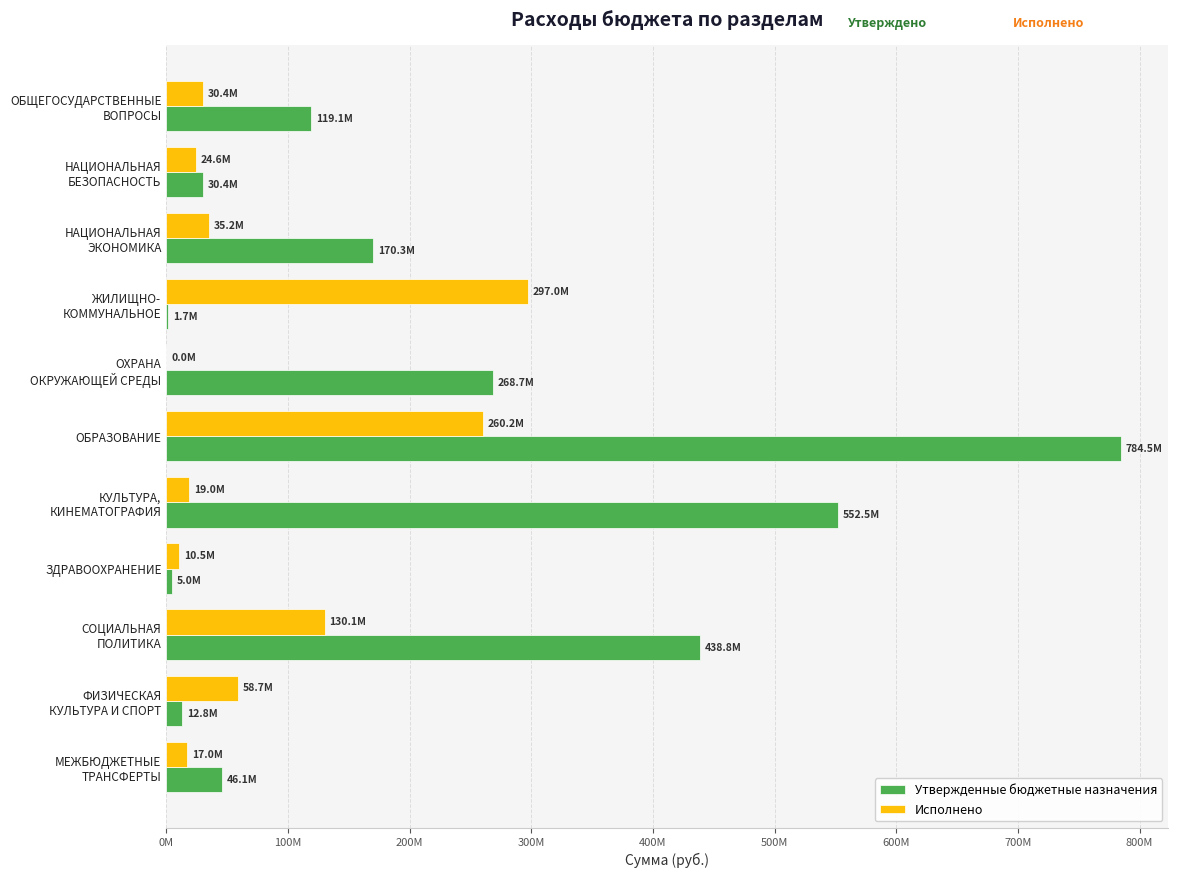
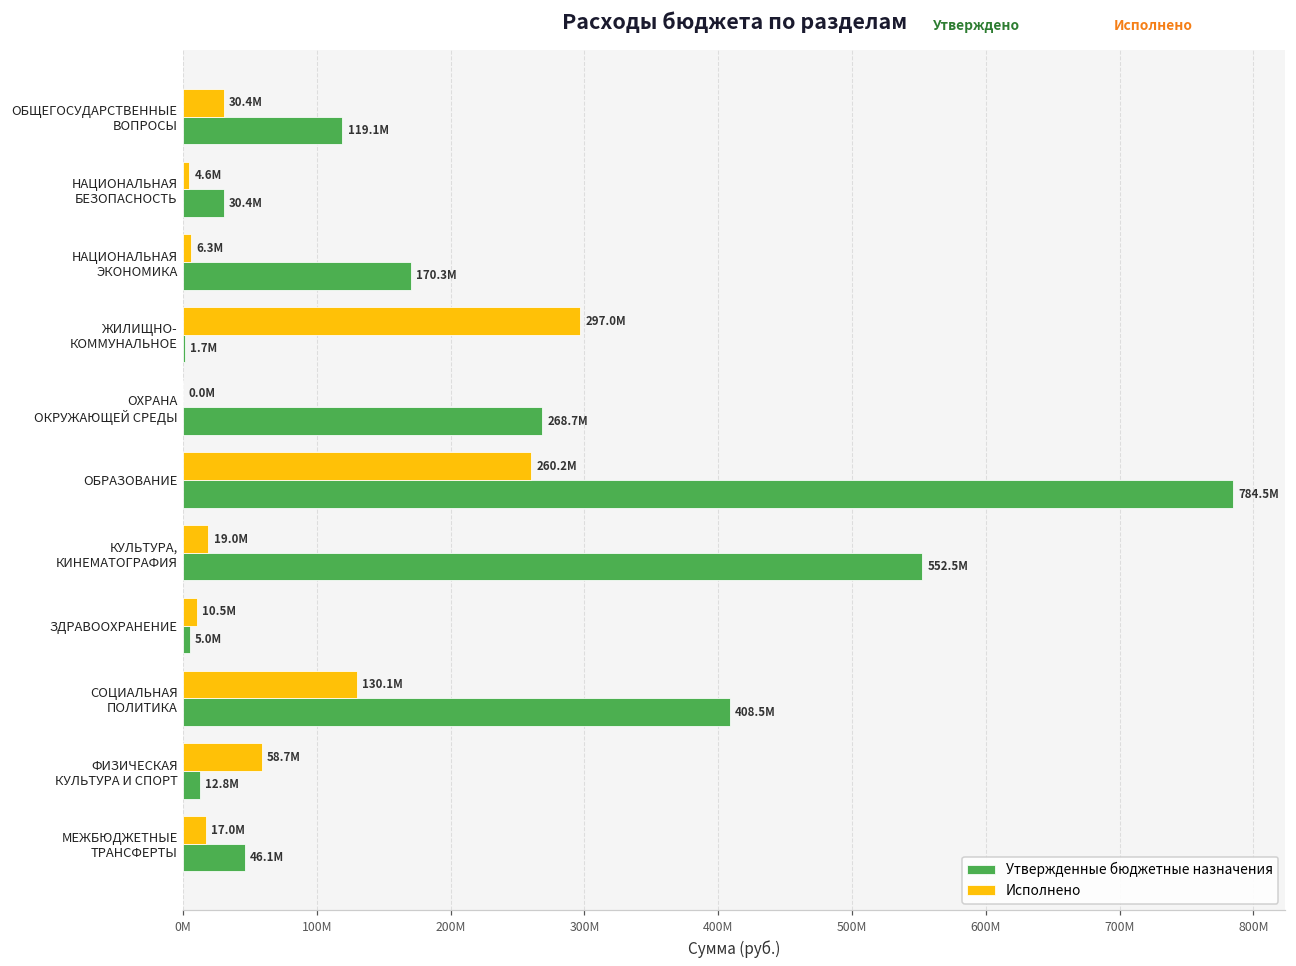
  {
    "Утвержденные бюджетные назначения": {
      "ОБЩЕГОСУДАРСТВЕННЫЕ ВОПРОСЫ": "119.1M",
      "НАЦИОНАЛЬНАЯ БЕЗОПАСНОСТЬ": "30.4M",
      "НАЦИОНАЛЬНАЯ ЭКОНОМИКА": "170.3M",
      "ЖИЛИЩНО- КОММУНАЛЬНОЕ": "1.7M",
      "ОХРАНА ОКРУЖАЮЩЕЙ СРЕДЫ": "268.7M",
      "ОБРАЗОВАНИЕ": "784.5M",
      "КУЛЬТУРА, КИНЕМАТОГРАФИЯ": "552.5M",
      "ЗДРАВООХРАНЕНИЕ": "5.0M",
-     "СОЦИАЛЬНАЯ ПОЛИТИКА": "438.8M",
+     "СОЦИАЛЬНАЯ ПОЛИТИКА": "408.5M",
      "ФИЗИЧЕСКАЯ КУЛЬТУРА И СПОРТ": "12.8M",
      "МЕЖБЮДЖЕТНЫЕ ТРАНСФЕРТЫ": "46.1M"
    },
    "Исполнено": {
      "ОБЩЕГОСУДАРСТВЕННЫЕ ВОПРОСЫ": "30.4M",
-     "НАЦИОНАЛЬНАЯ БЕЗОПАСНОСТЬ": "24.6M",
-     "НАЦИОНАЛЬНАЯ ЭКОНОМИКА": "35.2M",
+     "НАЦИОНАЛЬНАЯ БЕЗОПАСНОСТЬ": "4.6M",
+     "НАЦИОНАЛЬНАЯ ЭКОНОМИКА": "6.3M",
      "ЖИЛИЩНО- КОММУНАЛЬНОЕ": "297.0M",
      "ОБРАЗОВАНИЕ": "260.2M",
      "КУЛЬТУРА, КИНЕМАТОГРАФИЯ": "19.0M",
      "ЗДРАВООХРАНЕНИЕ": "10.5M",
      "СОЦИАЛЬНАЯ ПОЛИТИКА": "130.1M",
      "ФИЗИЧЕСКАЯ КУЛЬТУРА И СПОРТ": "58.7M",
      "МЕЖБЮДЖЕТНЫЕ ТРАНСФЕРТЫ": "17.0M"
    }
  }
